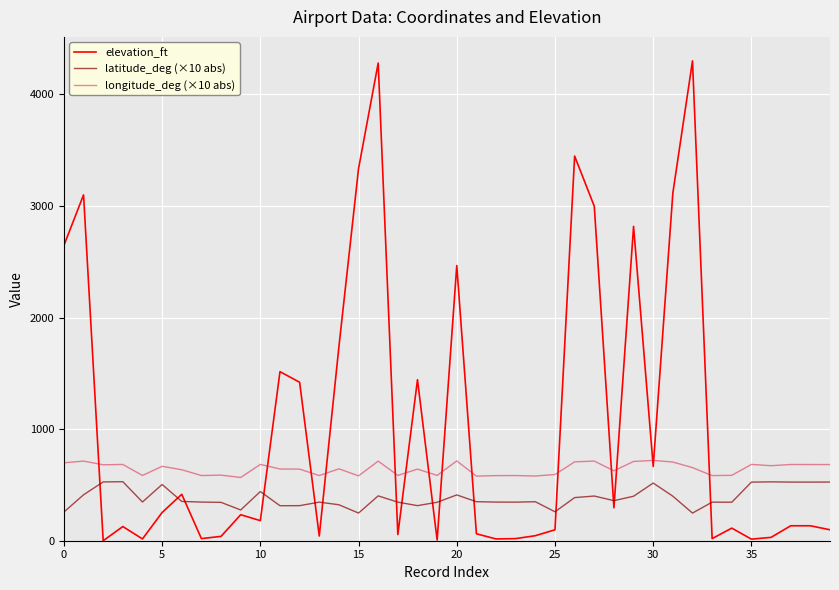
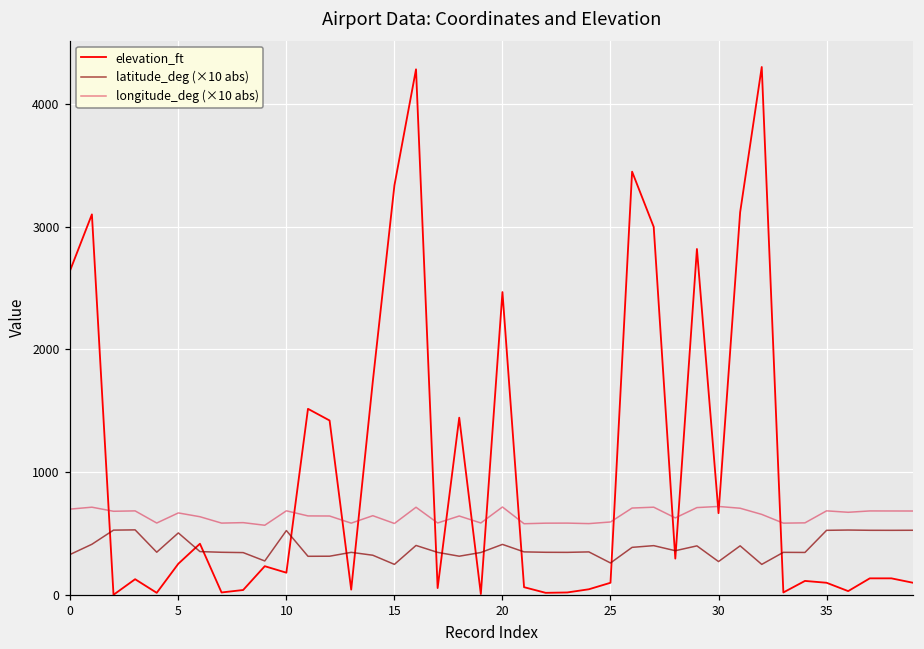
  {
    "elevation_ft": {
      "0": 2650,
      "5": 250,
      "10": 180,
      "15": 3340,
      "20": 2470,
      "25": 100,
      "30": 670,
-     "35": 10
+     "35": 100
    },
    "latitude_deg (×10 abs)": {
-     "0": 260,
+     "0": 330,
      "5": 500,
-     "10": 440,
+     "10": 520,
      "15": 250,
      "20": 410,
      "25": 260,
-     "30": 520,
+     "30": 270,
      "35": 530
    },
    "longitude_deg (×10 abs)": {
      "0": 700,
      "5": 670,
      "10": 680,
      "15": 580,
      "20": 720,
      "25": 590,
      "30": 720,
      "35": 680
    }
  }
